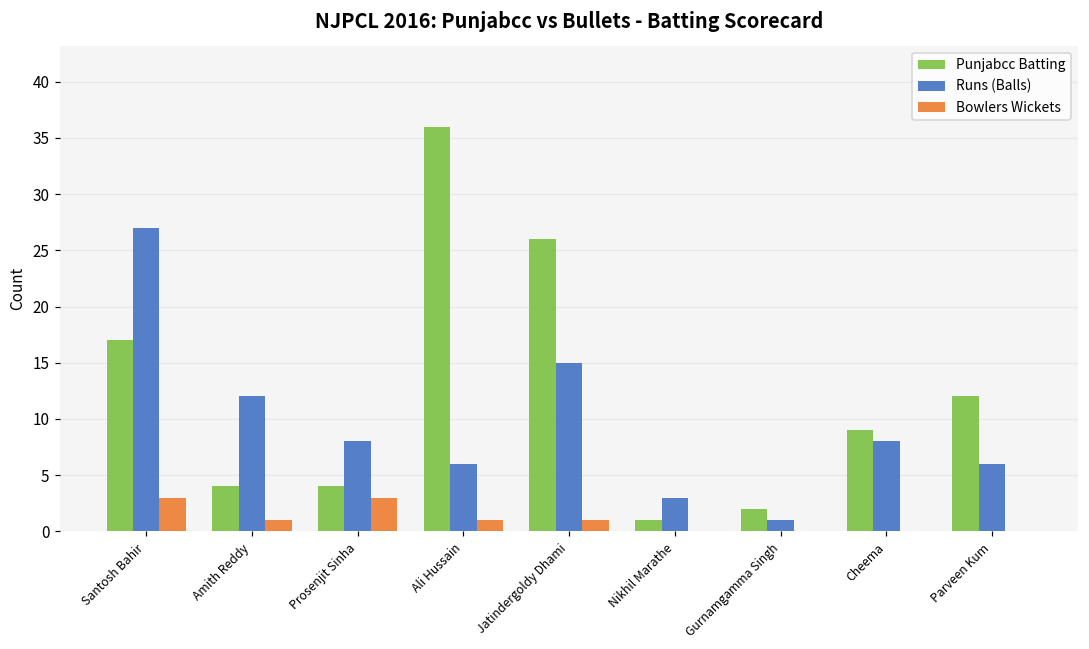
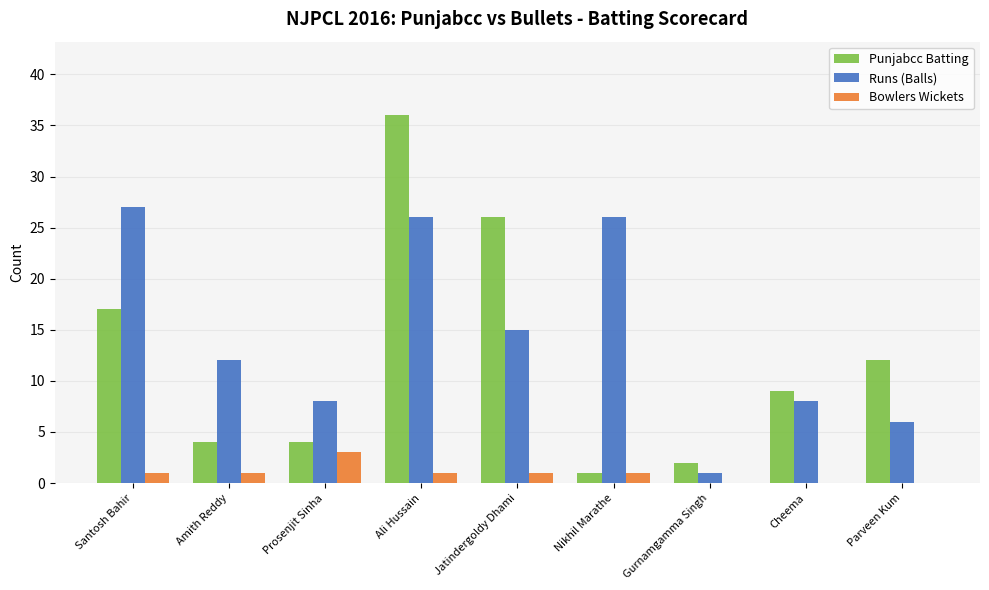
  {
    "Punjabcc Batting": {
      "Santosh Bahir": 17,
      "Amith Reddy": 4,
      "Prosenjit Sinha": 4,
      "Ali Hussain": 36,
      "Jatindergoldy Dhami": 26,
      "Nikhil Marathe": 1,
      "Gurnamgamma Singh": 2,
      "Cheema": 9,
      "Parveen Kum": 12
    },
    "Runs (Balls)": {
      "Santosh Bahir": 27,
      "Amith Reddy": 12,
      "Prosenjit Sinha": 8,
-     "Ali Hussain": 6,
+     "Ali Hussain": 26,
      "Jatindergoldy Dhami": 15,
-     "Nikhil Marathe": 3,
+     "Nikhil Marathe": 26,
      "Gurnamgamma Singh": 1,
      "Cheema": 8,
      "Parveen Kum": 6
    },
    "Bowlers Wickets": {
-     "Santosh Bahir": 3,
+     "Santosh Bahir": 1,
      "Amith Reddy": 1,
      "Prosenjit Sinha": 3,
      "Ali Hussain": 1,
      "Jatindergoldy Dhami": 1,
-     "Nikhil Marathe": 0,
+     "Nikhil Marathe": 1,
      "Gurnamgamma Singh": 0,
      "Cheema": 0,
      "Parveen Kum": 0
    }
  }
